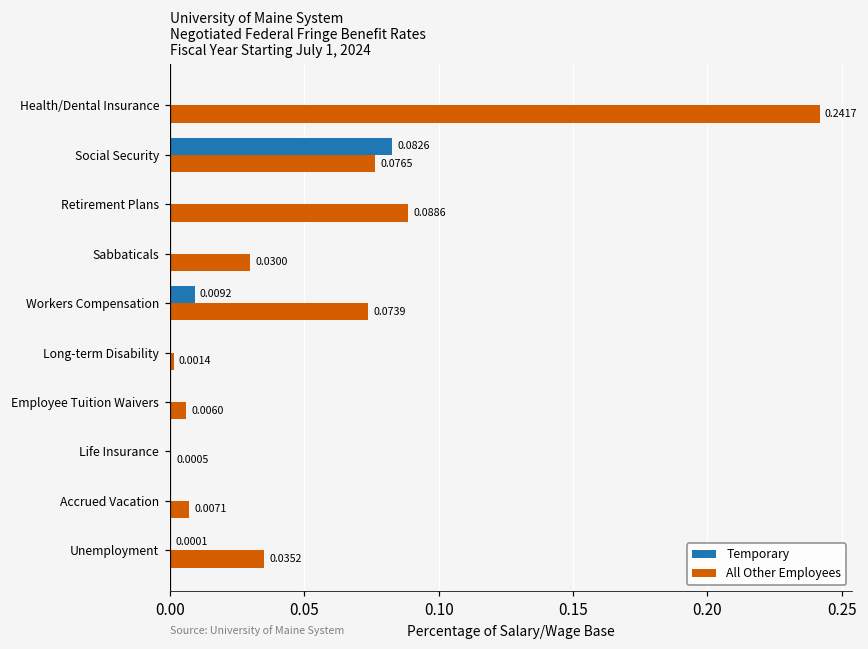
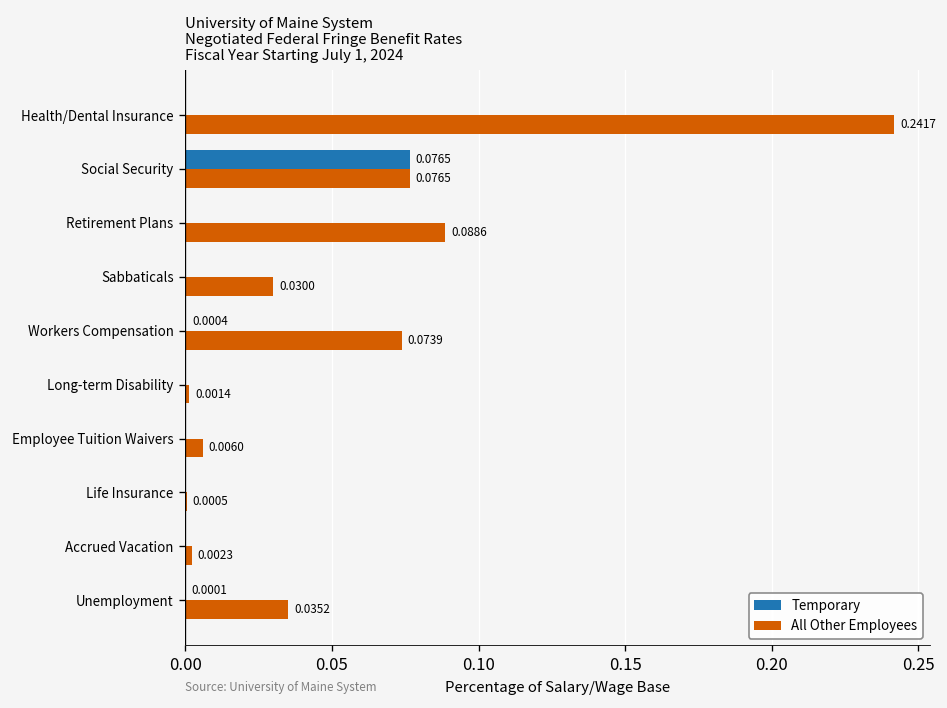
  {
    "Temporary": {
-     "Social Security": 0.0826,
-     "Workers Compensation": 0.0092,
+     "Social Security": 0.0765,
+     "Workers Compensation": 0.0004,
      "Unemployment": 0.0001
    },
    "All Other Employees": {
      "Health/Dental Insurance": 0.2417,
      "Social Security": 0.0765,
      "Retirement Plans": 0.0886,
      "Sabbaticals": 0.0300,
      "Workers Compensation": 0.0739,
      "Long-term Disability": 0.0014,
      "Employee Tuition Waivers": 0.0060,
      "Life Insurance": 0.0005,
-     "Accrued Vacation": 0.0071,
+     "Accrued Vacation": 0.0023,
      "Unemployment": 0.0352
    }
  }
